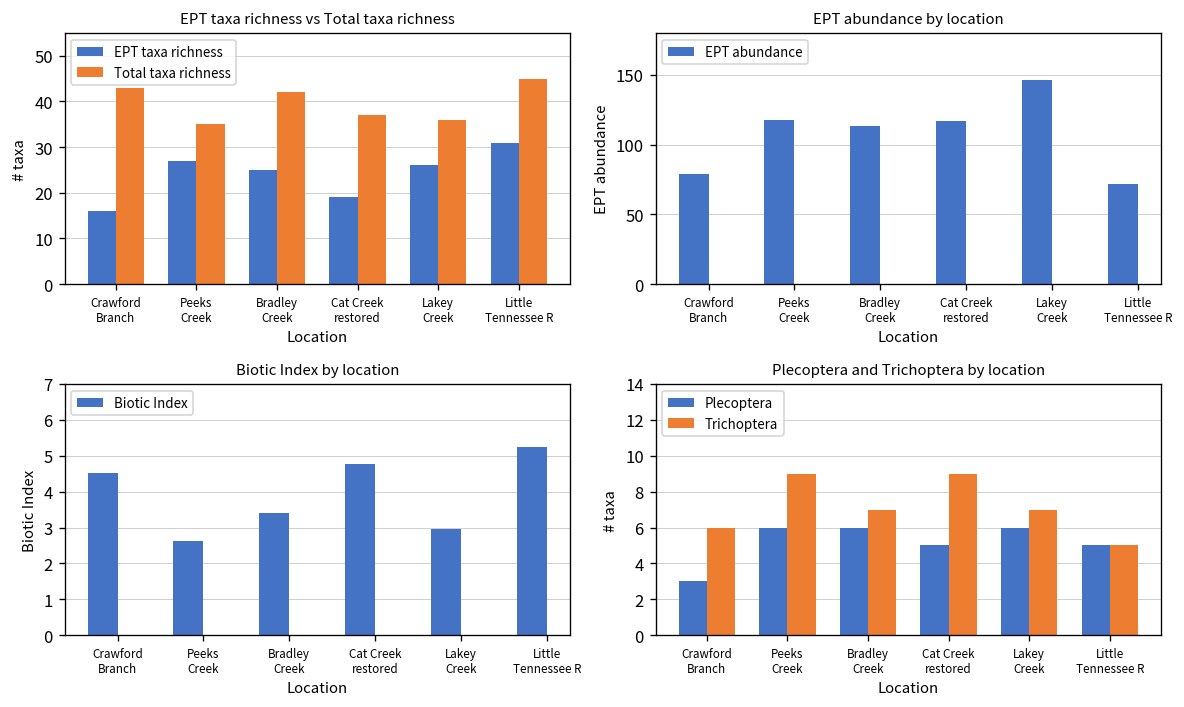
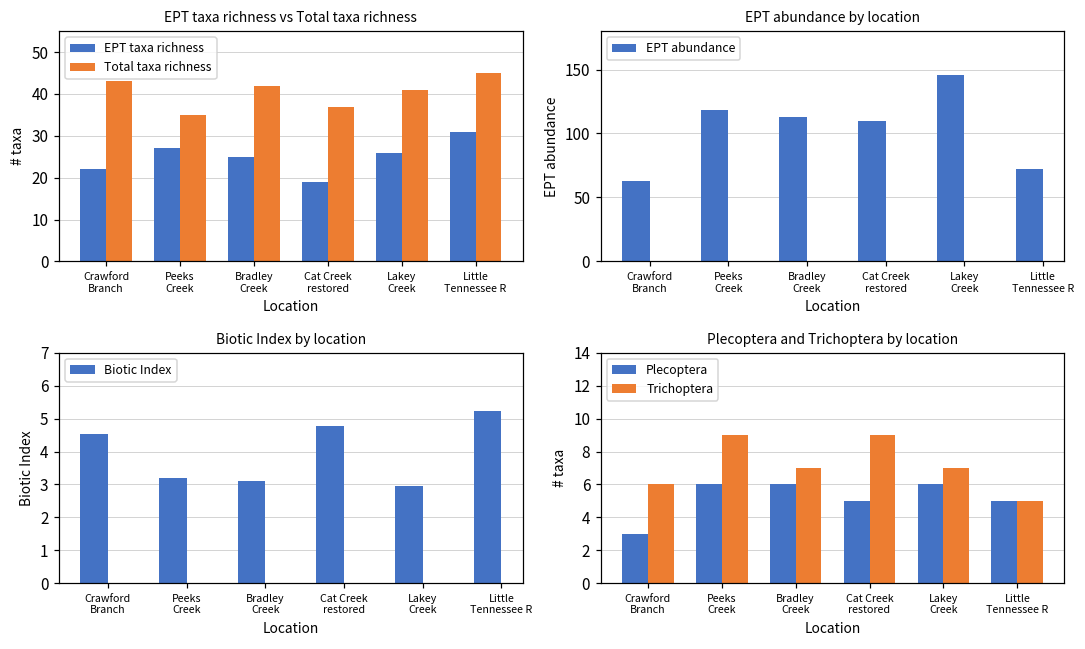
  {
    "EPT taxa richness vs Total taxa richness": {
      "EPT taxa richness": {
-       "Crawford Branch": 16,
+       "Crawford Branch": 22,
        "Peeks Creek": 27,
        "Bradley Creek": 25,
        "Cat Creek restored": 19,
        "Lakey Creek": 26,
        "Little Tennessee R": 31
      },
      "Total taxa richness": {
        "Crawford Branch": 43,
        "Peeks Creek": 35,
        "Bradley Creek": 42,
        "Cat Creek restored": 37,
-       "Lakey Creek": 36,
+       "Lakey Creek": 41,
        "Little Tennessee R": 45
      }
    },
    "EPT abundance by location": {
-     "Crawford Branch": 79,
+     "Crawford Branch": 63,
      "Peeks Creek": 118,
      "Bradley Creek": 113,
-     "Cat Creek restored": 117,
+     "Cat Creek restored": 110,
      "Lakey Creek": 146,
      "Little Tennessee R": 72
    },
    "Biotic Index by location": {
      "Crawford Branch": 4.5,
-     "Peeks Creek": 2.6,
-     "Bradley Creek": 3.4,
+     "Peeks Creek": 3.2,
+     "Bradley Creek": 3.1,
      "Cat Creek restored": 4.8,
      "Lakey Creek": 3.0,
      "Little Tennessee R": 5.2
    },
    "Plecoptera and Trichoptera by location": {
      "Plecoptera": {
        "Crawford Branch": 3.0,
        "Peeks Creek": 6.0,
        "Bradley Creek": 6.0,
        "Cat Creek restored": 5.0,
        "Lakey Creek": 6.0,
        "Little Tennessee R": 5.0
      },
      "Trichoptera": {
        "Crawford Branch": 6.0,
        "Peeks Creek": 9.0,
        "Bradley Creek": 7.0,
        "Cat Creek restored": 9.0,
        "Lakey Creek": 7.0,
        "Little Tennessee R": 5.0
      }
    }
  }
